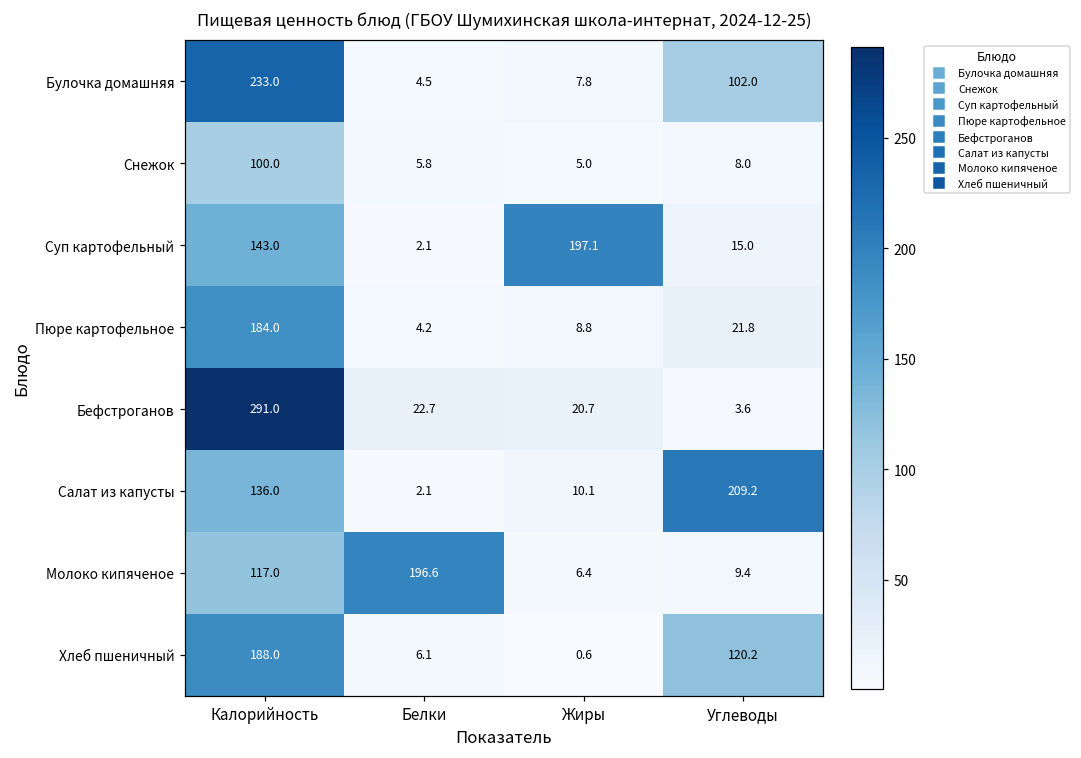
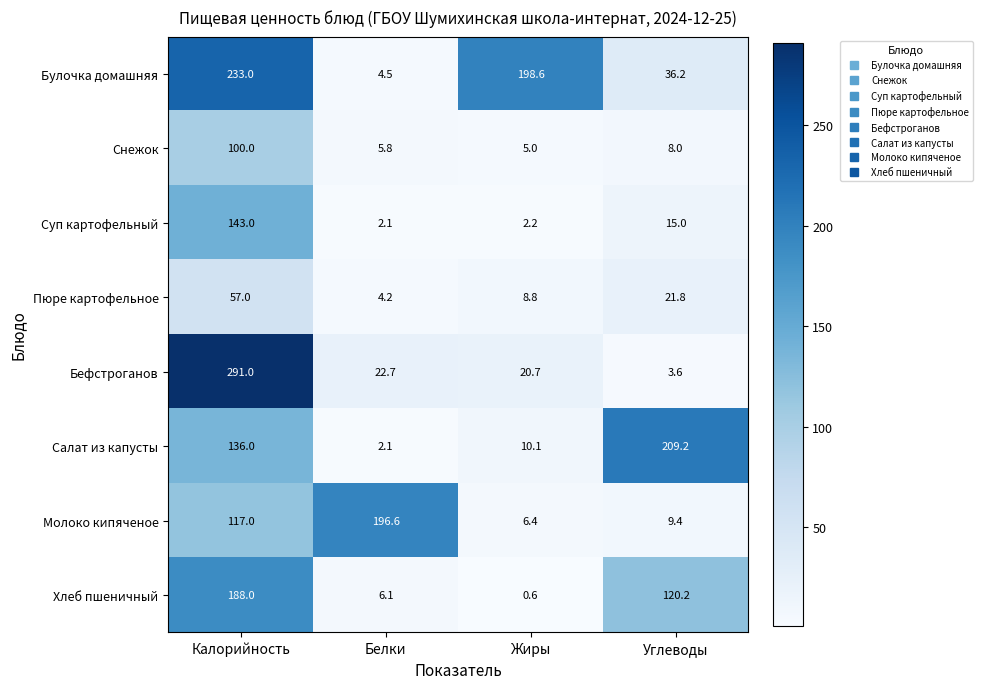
  {
    "Булочка домашняя": {
      "Калорийность": 233.0,
      "Белки": 4.5,
-     "Жиры": 7.8,
-     "Углеводы": 102.0
+     "Жиры": 198.6,
+     "Углеводы": 36.2
    },
    "Снежок": {
      "Калорийность": 100.0,
      "Белки": 5.8,
      "Жиры": 5.0,
      "Углеводы": 8.0
    },
    "Суп картофельный": {
      "Калорийность": 143.0,
      "Белки": 2.1,
-     "Жиры": 197.1,
+     "Жиры": 2.2,
      "Углеводы": 15.0
    },
    "Пюре картофельное": {
-     "Калорийность": 184.0,
+     "Калорийность": 57.0,
      "Белки": 4.2,
      "Жиры": 8.8,
      "Углеводы": 21.8
    },
    "Бефстроганов": {
      "Калорийность": 291.0,
      "Белки": 22.7,
      "Жиры": 20.7,
      "Углеводы": 3.6
    },
    "Салат из капусты": {
      "Калорийность": 136.0,
      "Белки": 2.1,
      "Жиры": 10.1,
      "Углеводы": 209.2
    },
    "Молоко кипяченое": {
      "Калорийность": 117.0,
      "Белки": 196.6,
      "Жиры": 6.4,
      "Углеводы": 9.4
    },
    "Хлеб пшеничный": {
      "Калорийность": 188.0,
      "Белки": 6.1,
      "Жиры": 0.6,
      "Углеводы": 120.2
    }
  }
